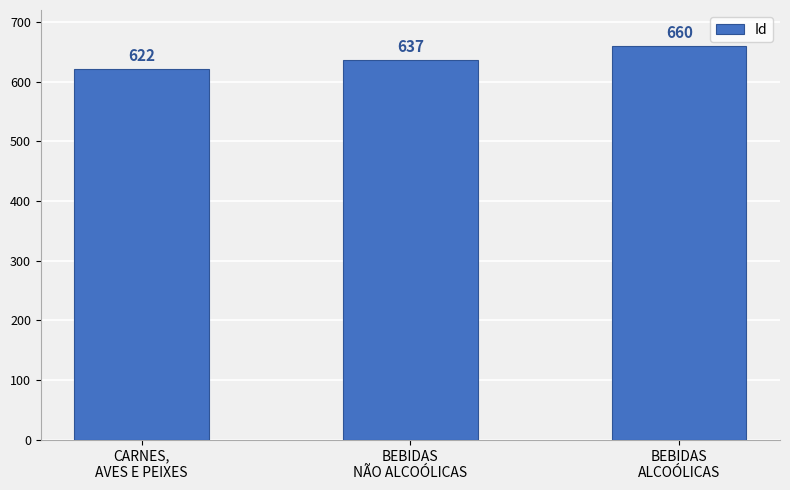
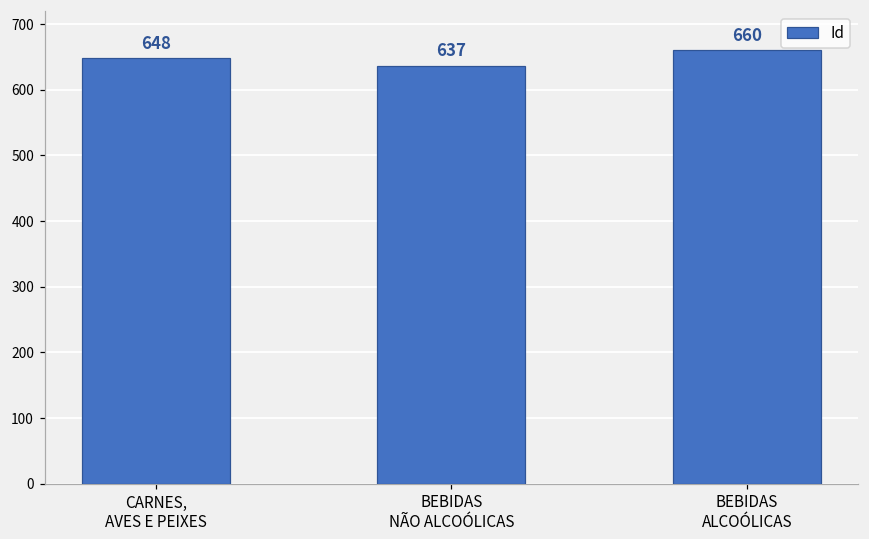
  {
-   "CARNES, AVES E PEIXES": 622,
+   "CARNES, AVES E PEIXES": 648,
    "BEBIDAS NÃO ALCOÓLICAS": 637,
    "BEBIDAS ALCOÓLICAS": 660
  }
